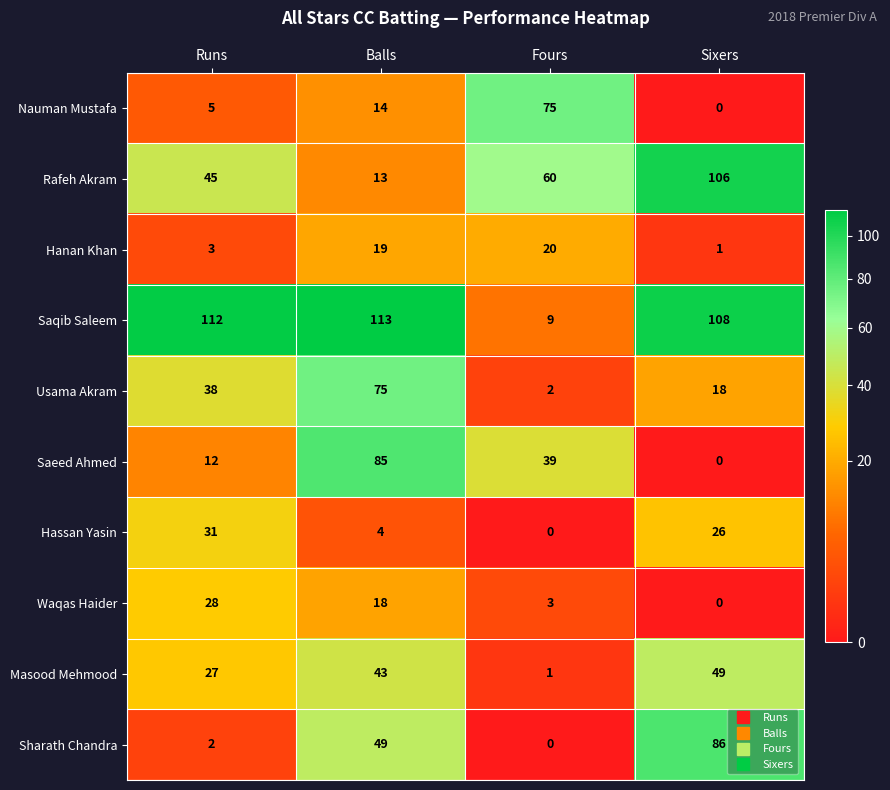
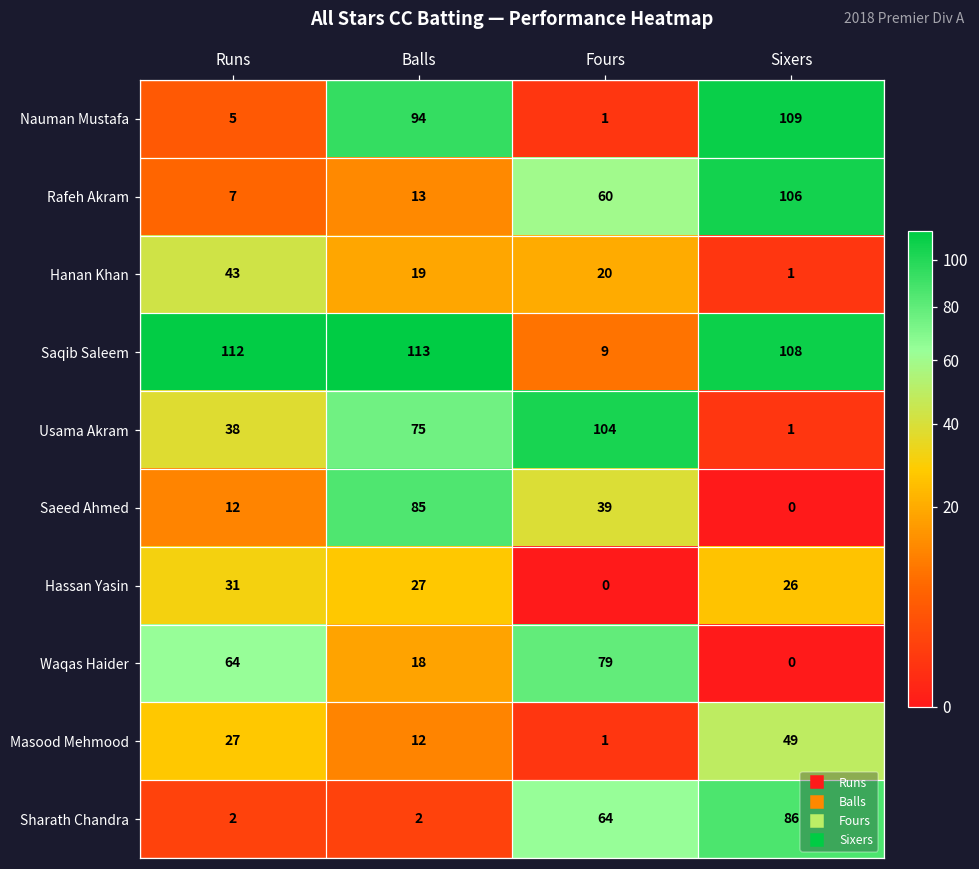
  {
    "Nauman Mustafa": {
      "Runs": 5,
-     "Balls": 14,
-     "Fours": 75,
-     "Sixers": 0
+     "Balls": 94,
+     "Fours": 1,
+     "Sixers": 109
    },
    "Rafeh Akram": {
-     "Runs": 45,
+     "Runs": 7,
      "Balls": 13,
      "Fours": 60,
      "Sixers": 106
    },
    "Hanan Khan": {
-     "Runs": 3,
+     "Runs": 43,
      "Balls": 19,
      "Fours": 20,
      "Sixers": 1
    },
    "Saqib Saleem": {
      "Runs": 112,
      "Balls": 113,
      "Fours": 9,
      "Sixers": 108
    },
    "Usama Akram": {
      "Runs": 38,
      "Balls": 75,
-     "Fours": 2,
-     "Sixers": 18
+     "Fours": 104,
+     "Sixers": 1
    },
    "Saeed Ahmed": {
      "Runs": 12,
      "Balls": 85,
      "Fours": 39,
      "Sixers": 0
    },
    "Hassan Yasin": {
      "Runs": 31,
-     "Balls": 4,
+     "Balls": 27,
      "Fours": 0,
      "Sixers": 26
    },
    "Waqas Haider": {
-     "Runs": 28,
+     "Runs": 64,
      "Balls": 18,
-     "Fours": 3,
+     "Fours": 79,
      "Sixers": 0
    },
    "Masood Mehmood": {
      "Runs": 27,
-     "Balls": 43,
+     "Balls": 12,
      "Fours": 1,
      "Sixers": 49
    },
    "Sharath Chandra": {
      "Runs": 2,
-     "Balls": 49,
-     "Fours": 0,
+     "Balls": 2,
+     "Fours": 64,
      "Sixers": 86
    }
  }
